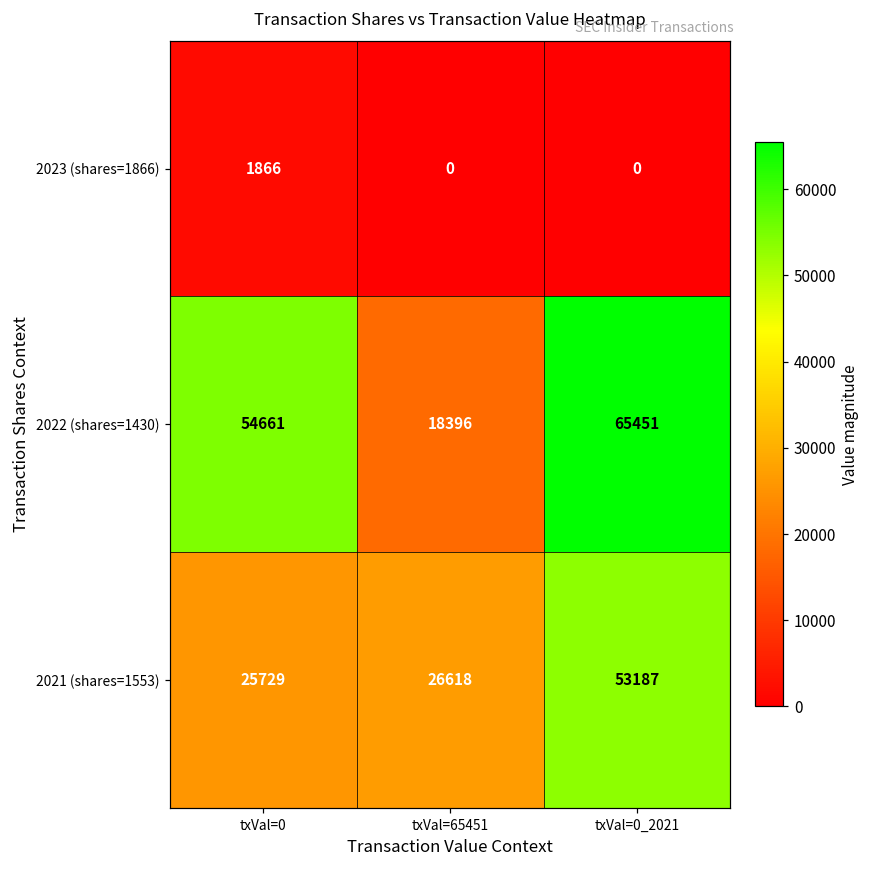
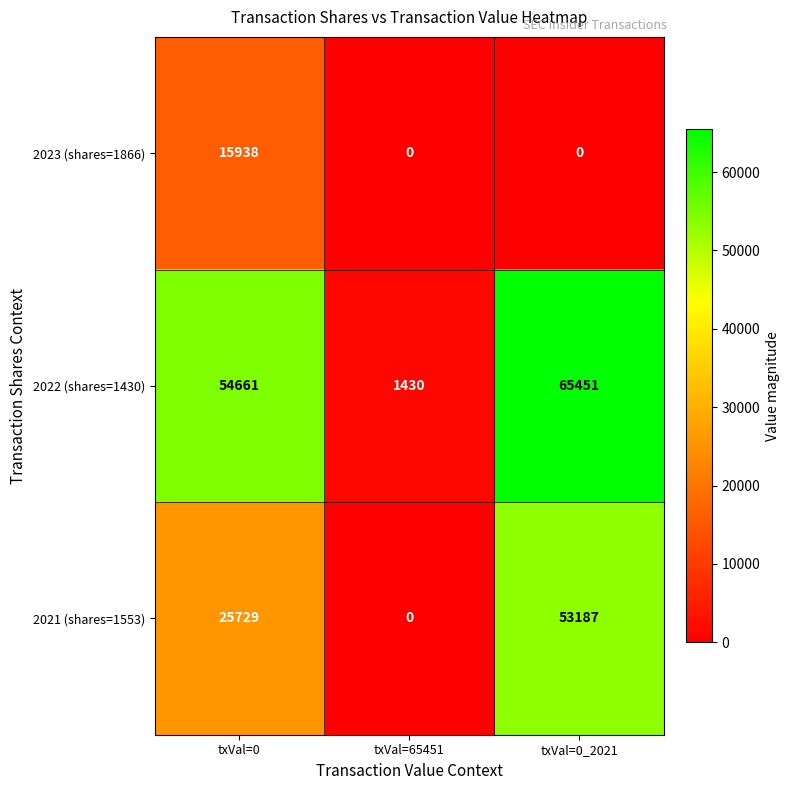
  {
    "2023 (shares=1866)": {
-     "txVal=0": 1866,
+     "txVal=0": 15938,
      "txVal=65451": 0,
      "txVal=0_2021": 0
    },
    "2022 (shares=1430)": {
      "txVal=0": 54661,
-     "txVal=65451": 18396,
+     "txVal=65451": 1430,
      "txVal=0_2021": 65451
    },
    "2021 (shares=1553)": {
      "txVal=0": 25729,
-     "txVal=65451": 26618,
+     "txVal=65451": 0,
      "txVal=0_2021": 53187
    }
  }
